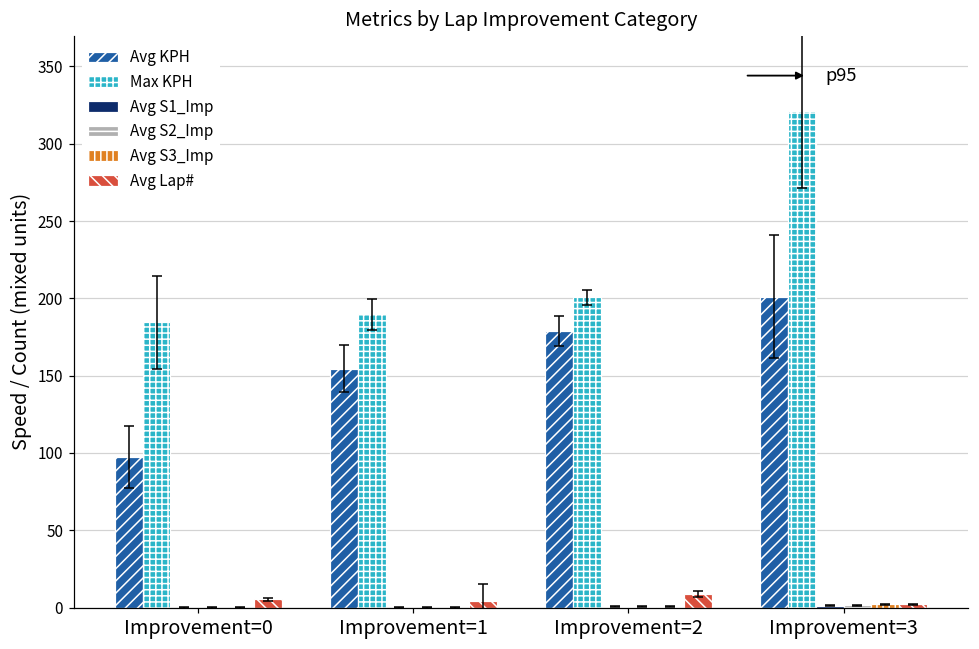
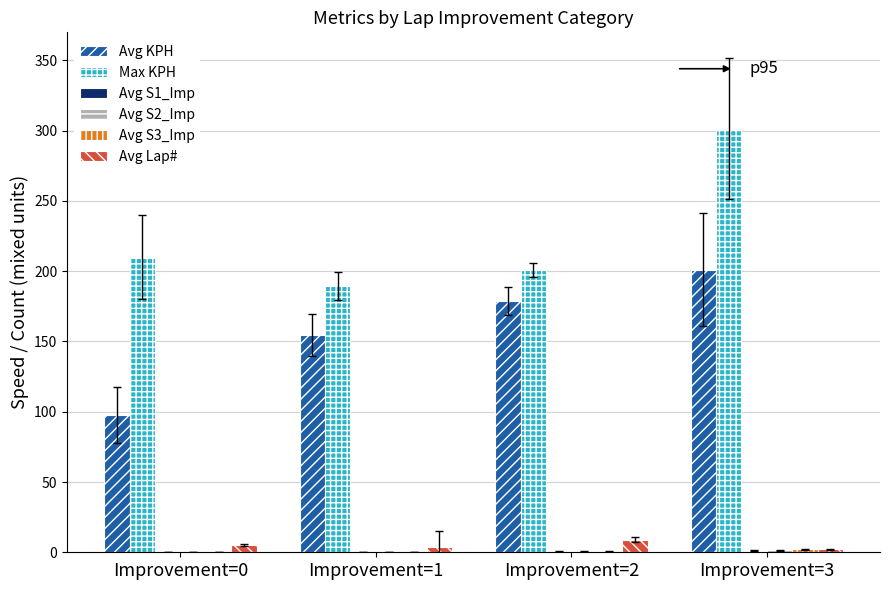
  {
    "Max KPH": {
-     "Improvement=0": 184,
+     "Improvement=0": 210,
      "Improvement=1": 190,
      "Improvement=2": 201,
-     "Improvement=3": 321
+     "Improvement=3": 302
    },
    "Avg S1_Imp": {
      "Improvement=0": 0,
      "Improvement=1": 0
    },
    "Avg S2_Imp": {
      "Improvement=0": 0,
      "Improvement=1": 0
    }
  }
